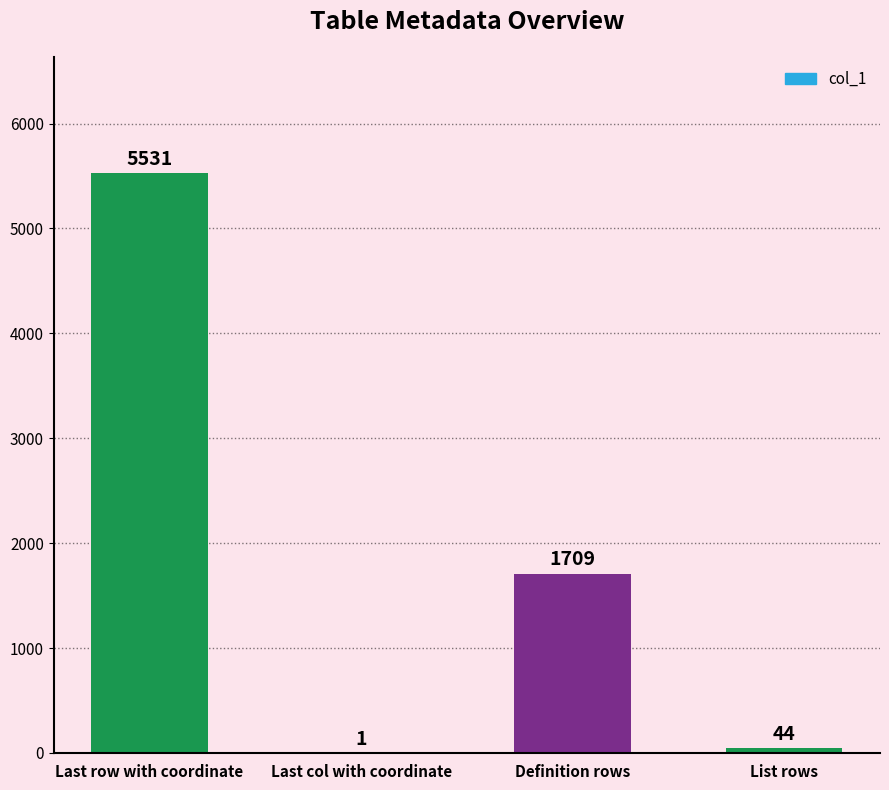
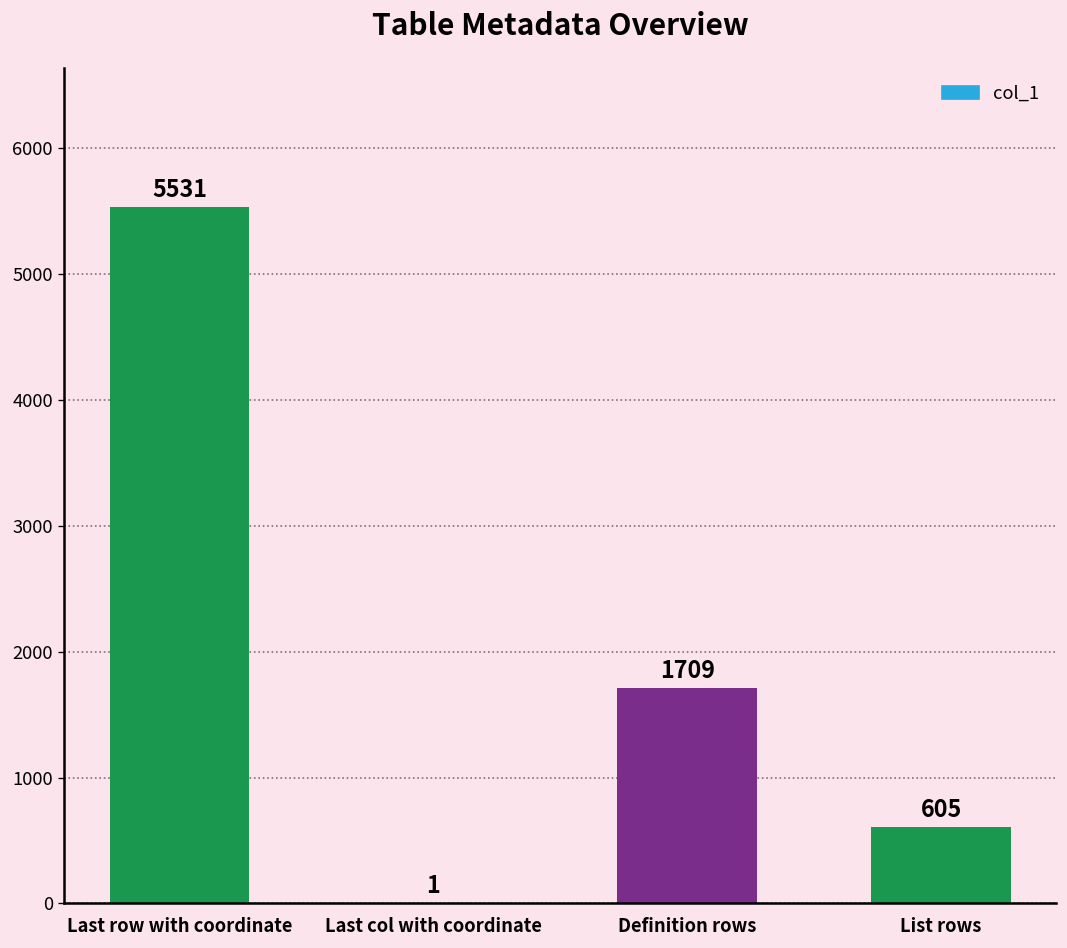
  {
    "Last row with coordinate": 5531,
    "Last col with coordinate": 1,
    "Definition rows": 1709,
-   "List rows": 44
+   "List rows": 605
  }
